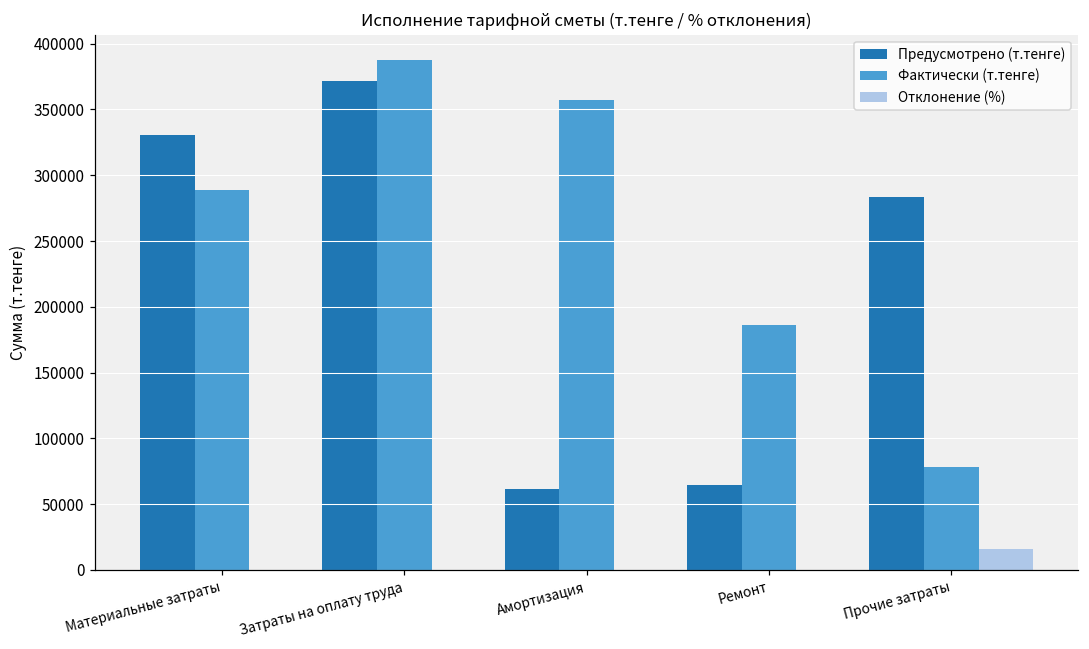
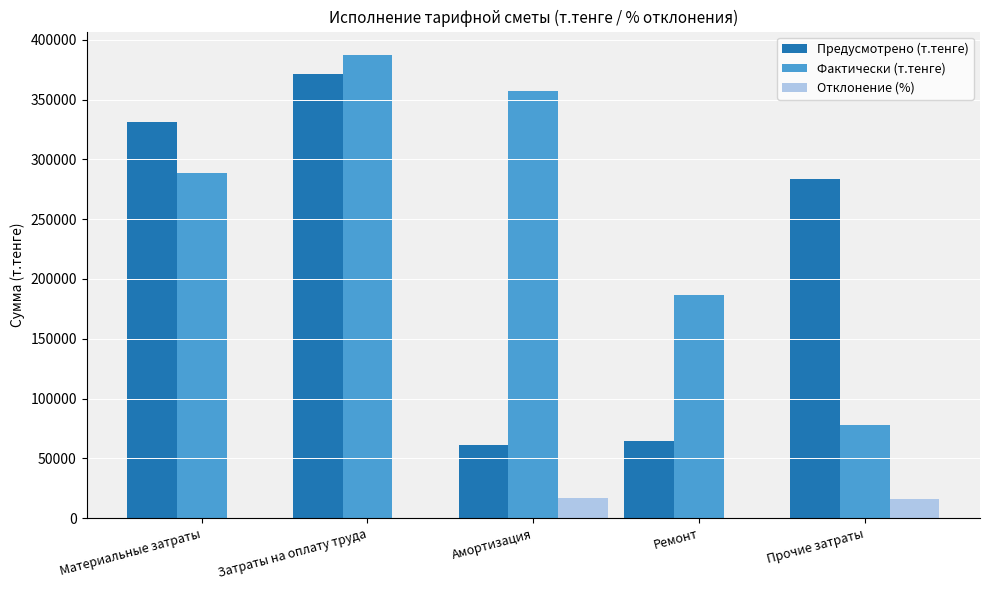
  {
    "Предусмотрено (т.тенге)": {
      "Материальные затраты": 331000,
      "Затраты на оплату труда": 371000,
      "Амортизация": 61000,
      "Ремонт": 65000,
      "Прочие затраты": 283000
    },
    "Фактически (т.тенге)": {
      "Материальные затраты": 289000,
      "Затраты на оплату труда": 387000,
      "Амортизация": 357000,
      "Ремонт": 186000,
      "Прочие затраты": 78000
    },
    "Отклонение (%)": {
-     "Амортизация": 0,
+     "Амортизация": 17000,
      "Прочие затраты": 16000
    }
  }
